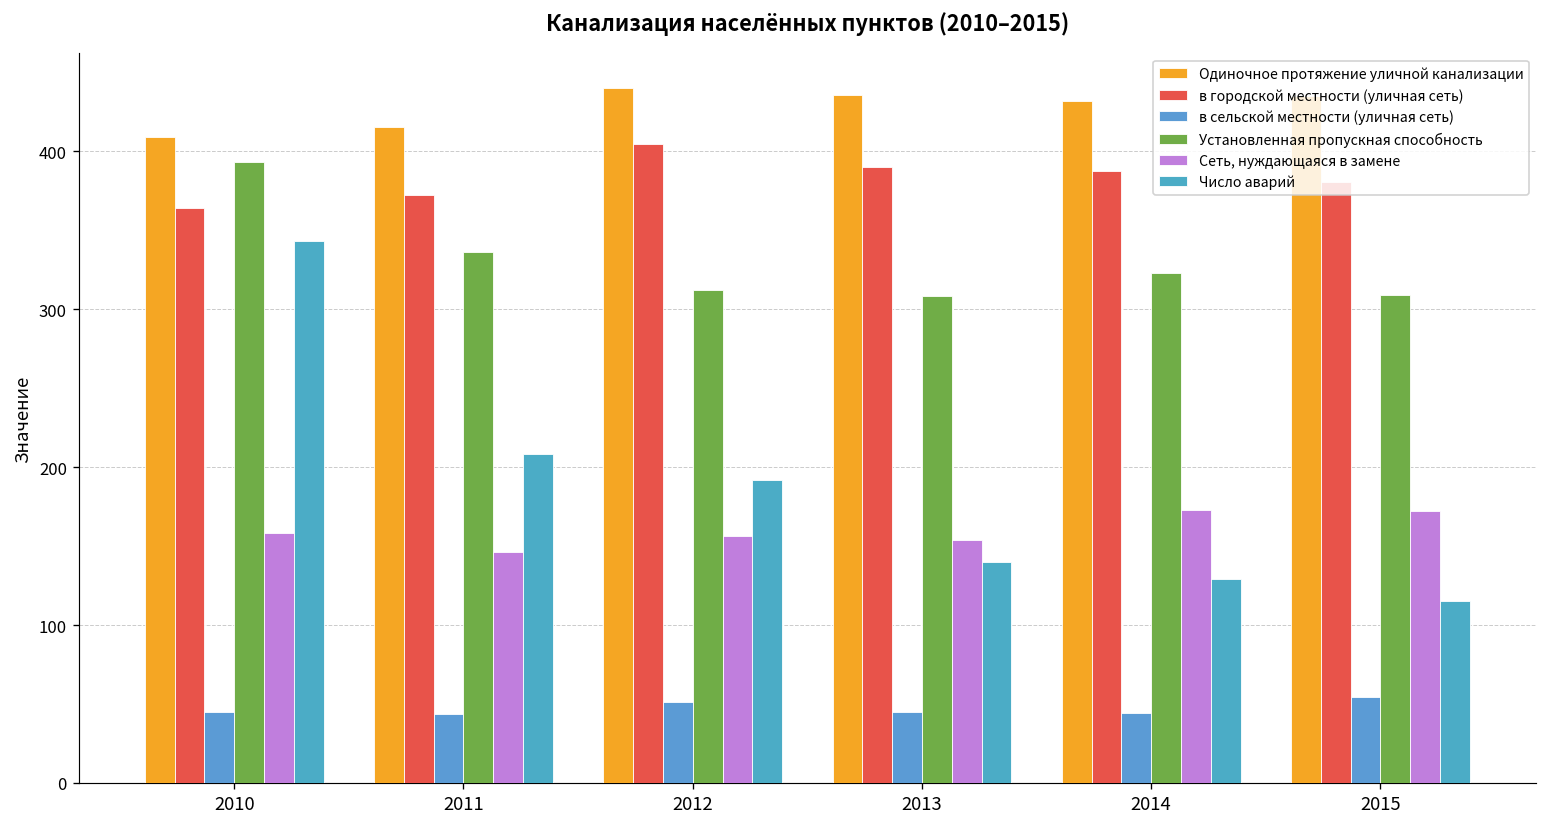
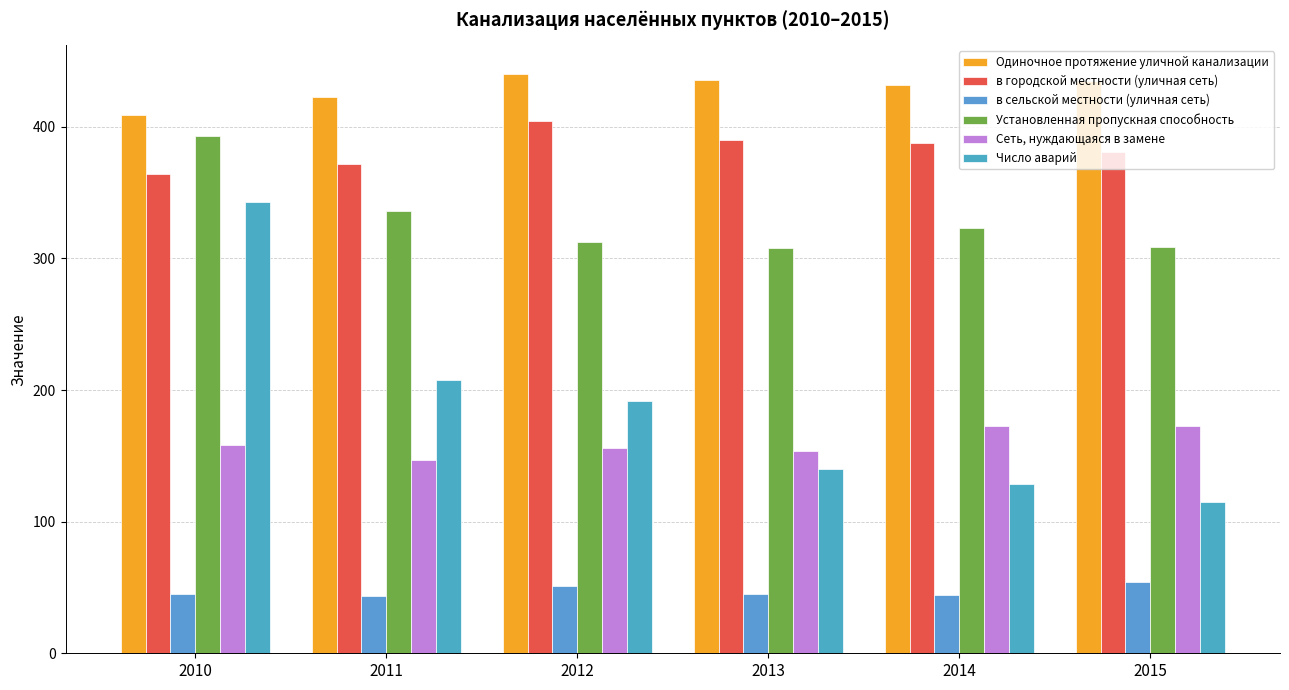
  {
    "Одиночное протяжение уличной канализации": {
      "2010": 409,
-     "2011": 416,
+     "2011": 423,
      "2012": 440,
      "2013": 436,
      "2014": 432
    },
    "в городской местности (уличная сеть)": {
      "2010": 364,
      "2011": 372,
      "2012": 405,
      "2013": 390,
      "2014": 387
    },
    "Установленная пропускная способность": {
      "2010": 393,
      "2011": 336,
      "2012": 312,
      "2013": 308,
      "2014": 323,
      "2015": 309
    },
    "Сеть, нуждающаяся в замене": {
      "2010": 158,
      "2011": 147,
      "2012": 156,
      "2013": 154,
      "2014": 173,
      "2015": 172
    }
  }
